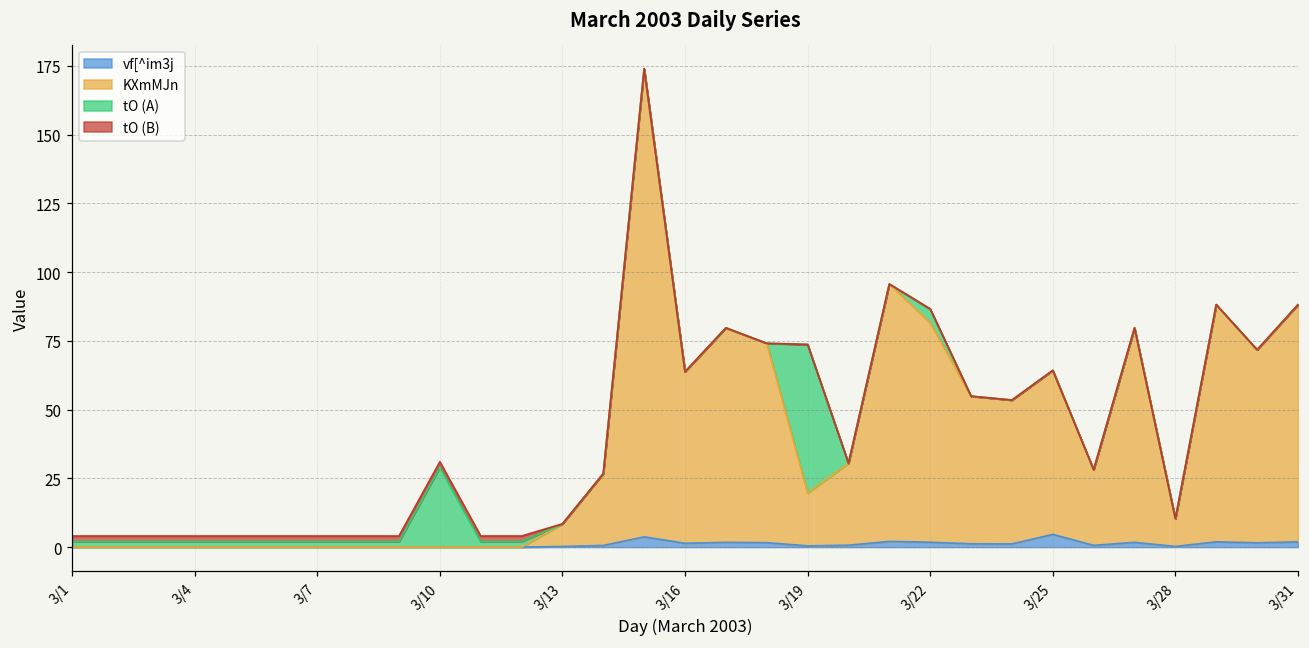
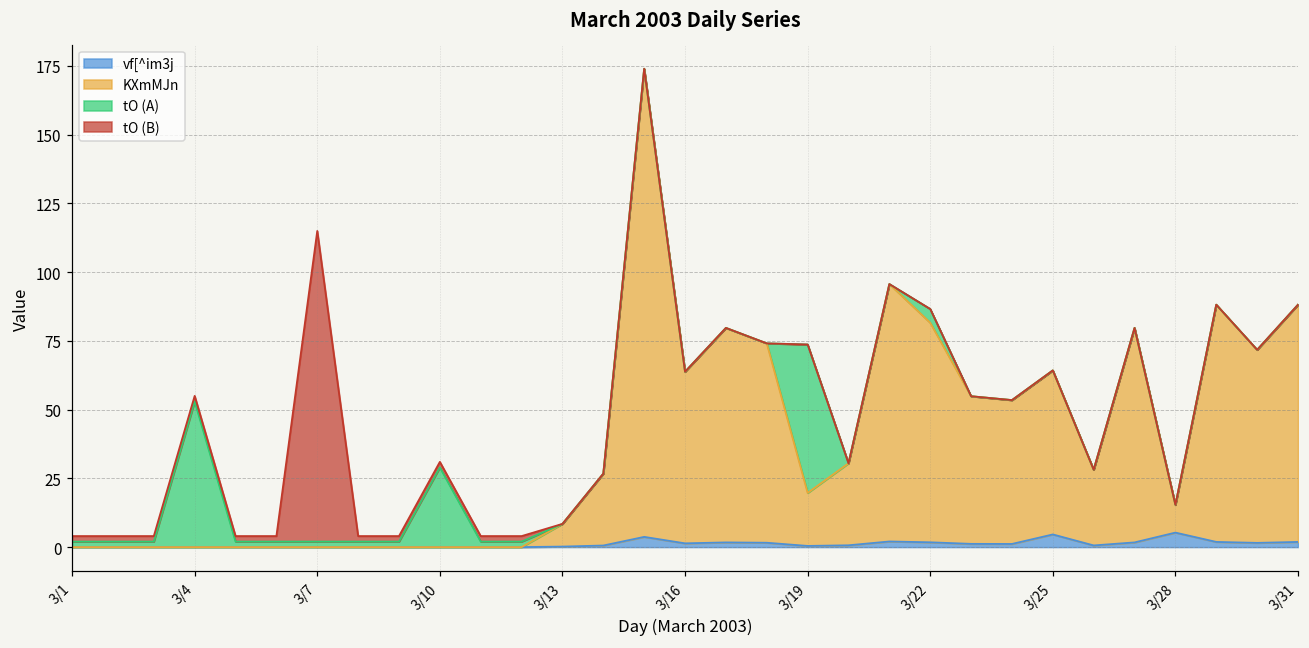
  {
    "vf[^im3j": {
      "3/13": 0,
      "3/16": 1,
      "3/19": 0,
      "3/22": 2,
      "3/25": 5,
-     "3/28": 0,
+     "3/28": 5,
      "3/31": 2
    },
    "KXmMJn": {
      "3/19": 19,
      "3/22": 80
    },
    "tO (A)": {
      "3/1": 2,
-     "3/4": 2,
+     "3/4": 53,
      "3/7": 2,
      "3/10": 29
    },
    "tO (B)": {
      "3/1": 2,
      "3/4": 2,
-     "3/7": 2,
+     "3/7": 113,
      "3/10": 2
    }
  }
